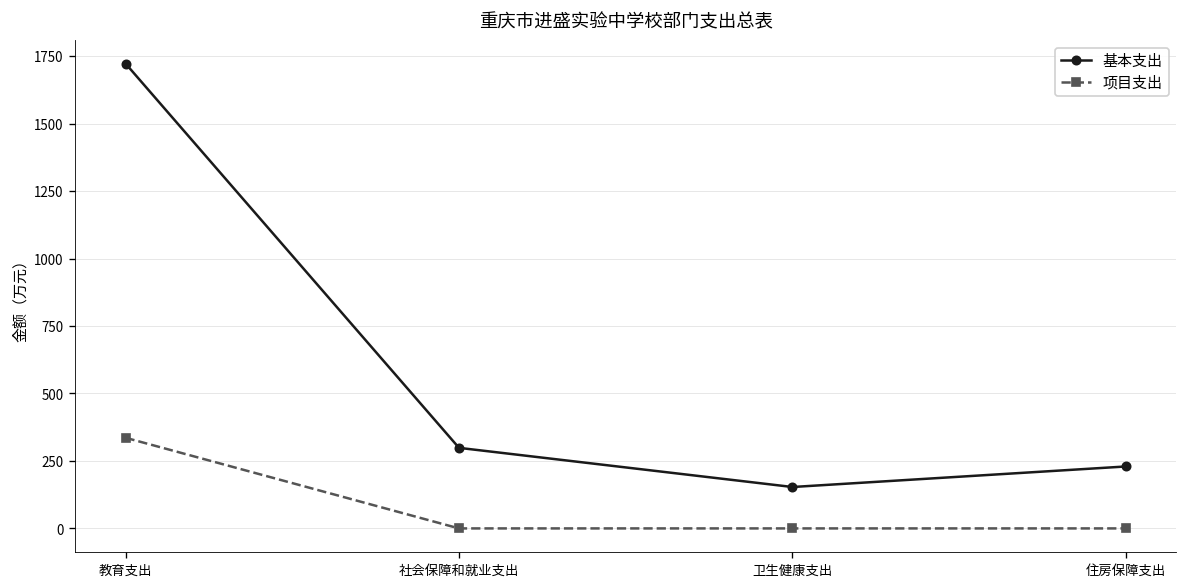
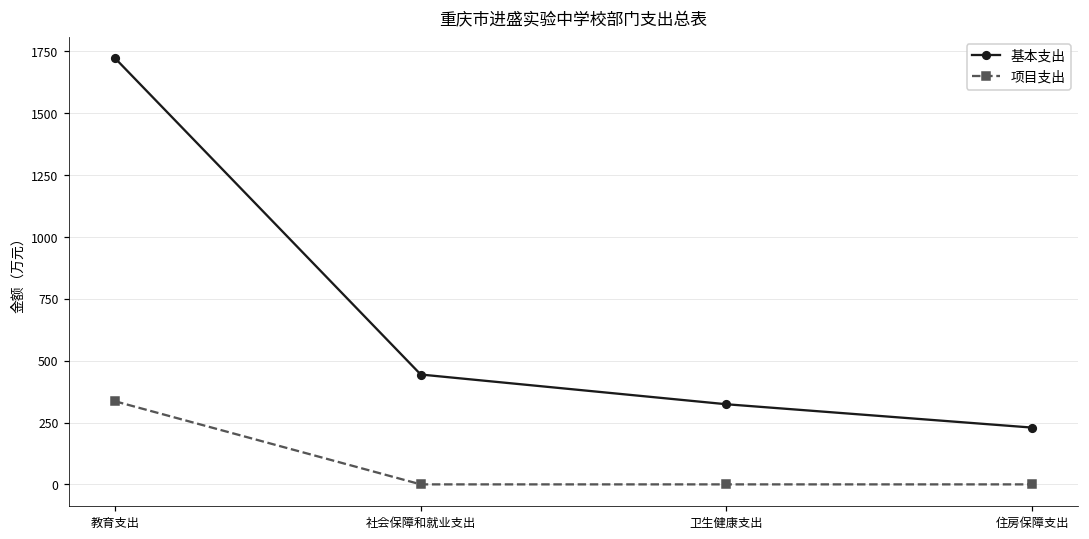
  {
    "基本支出": {
      "教育支出": 1720,
-     "社会保障和就业支出": 300,
-     "卫生健康支出": 150,
+     "社会保障和就业支出": 440,
+     "卫生健康支出": 320,
      "住房保障支出": 230
    },
    "项目支出": {
      "教育支出": 340,
      "社会保障和就业支出": 0,
      "卫生健康支出": 0,
      "住房保障支出": 0
    }
  }
